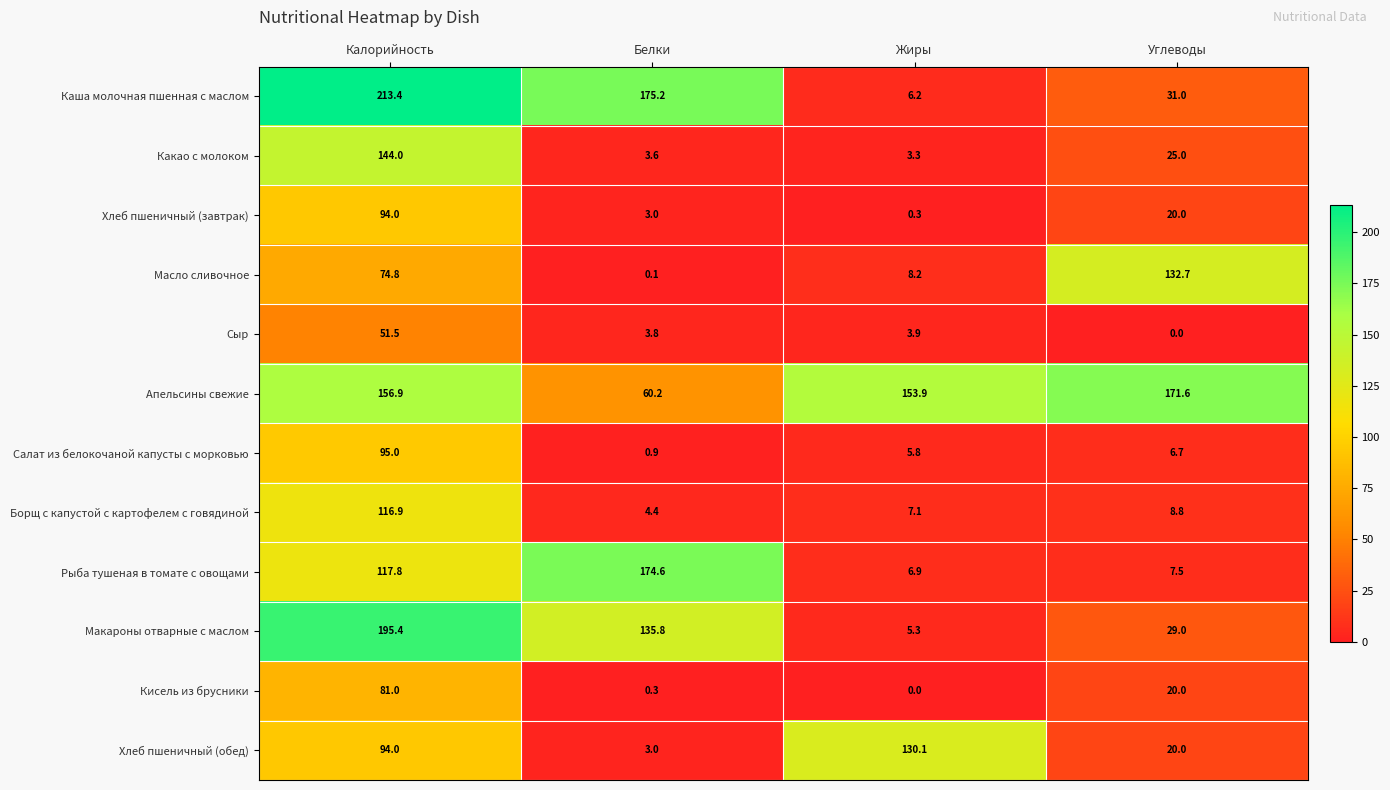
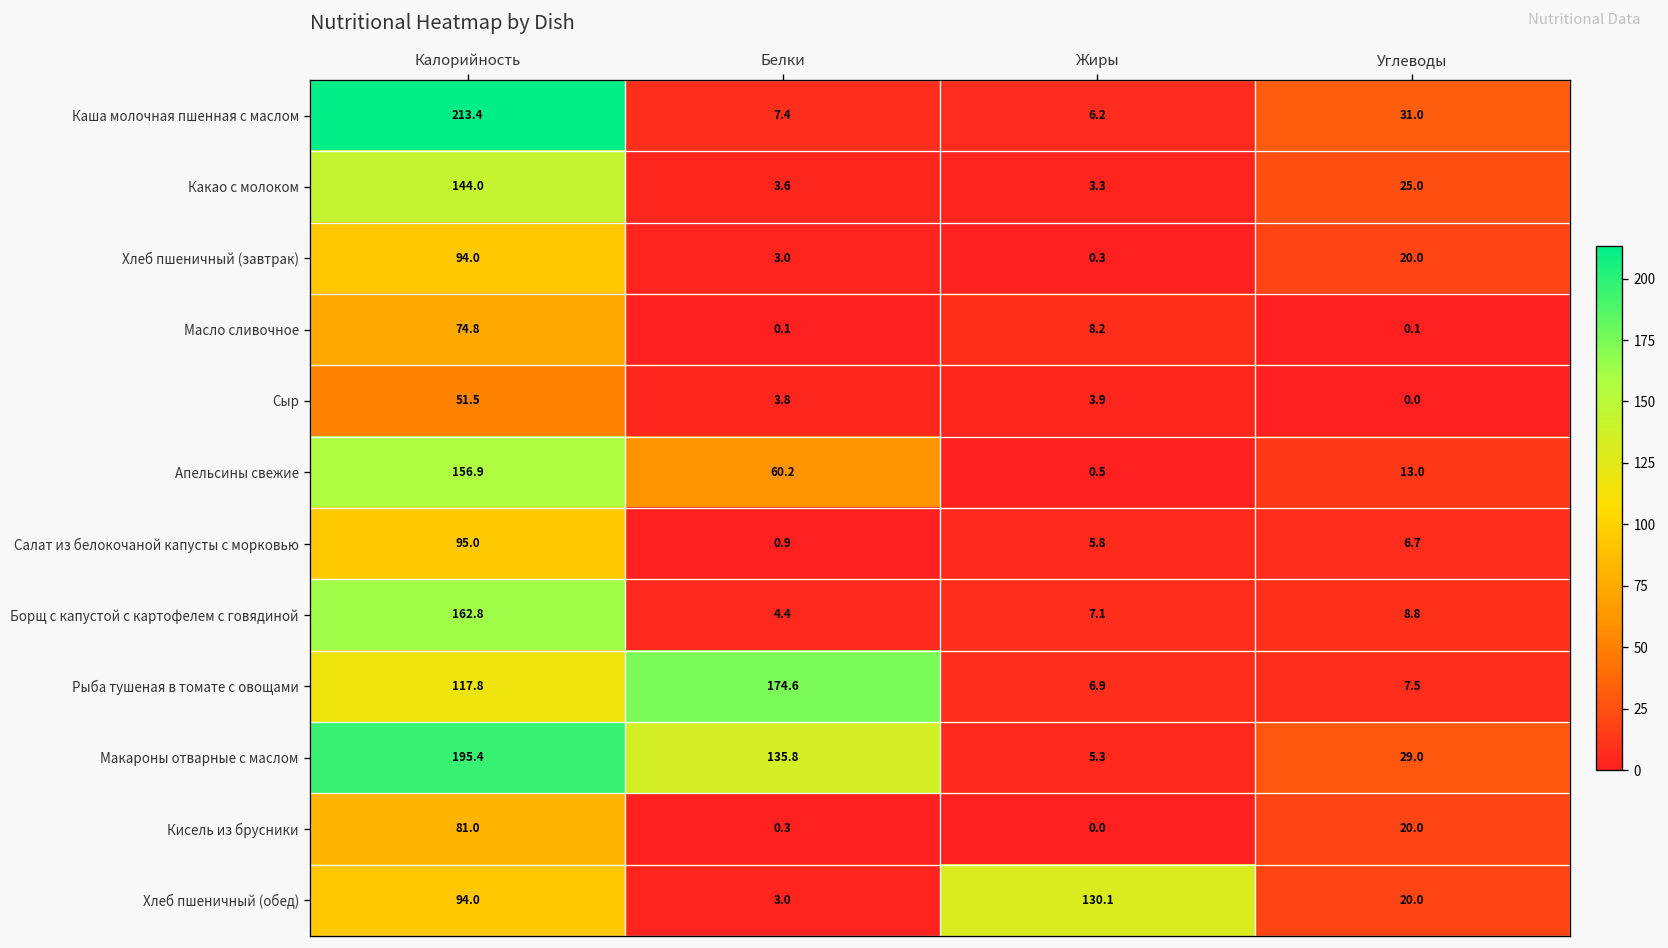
  {
    "Каша молочная пшенная с маслом": {
      "Калорийность": 213.4,
-     "Белки": 175.2,
+     "Белки": 7.4,
      "Жиры": 6.2,
      "Углеводы": 31.0
    },
    "Какао с молоком": {
      "Калорийность": 144.0,
      "Белки": 3.6,
      "Жиры": 3.3,
      "Углеводы": 25.0
    },
    "Хлеб пшеничный (завтрак)": {
      "Калорийность": 94.0,
      "Белки": 3.0,
      "Жиры": 0.3,
      "Углеводы": 20.0
    },
    "Масло сливочное": {
      "Калорийность": 74.8,
      "Белки": 0.1,
      "Жиры": 8.2,
-     "Углеводы": 132.7
+     "Углеводы": 0.1
    },
    "Сыр": {
      "Калорийность": 51.5,
      "Белки": 3.8,
      "Жиры": 3.9,
      "Углеводы": 0.0
    },
    "Апельсины свежие": {
      "Калорийность": 156.9,
      "Белки": 60.2,
-     "Жиры": 153.9,
-     "Углеводы": 171.6
+     "Жиры": 0.5,
+     "Углеводы": 13.0
    },
    "Салат из белокочаной капусты с морковью": {
      "Калорийность": 95.0,
      "Белки": 0.9,
      "Жиры": 5.8,
      "Углеводы": 6.7
    },
    "Борщ с капустой с картофелем с говядиной": {
-     "Калорийность": 116.9,
+     "Калорийность": 162.8,
      "Белки": 4.4,
      "Жиры": 7.1,
      "Углеводы": 8.8
    },
    "Рыба тушеная в томате с овощами": {
      "Калорийность": 117.8,
      "Белки": 174.6,
      "Жиры": 6.9,
      "Углеводы": 7.5
    },
    "Макароны отварные с маслом": {
      "Калорийность": 195.4,
      "Белки": 135.8,
      "Жиры": 5.3,
      "Углеводы": 29.0
    },
    "Кисель из брусники": {
      "Калорийность": 81.0,
      "Белки": 0.3,
      "Жиры": 0.0,
      "Углеводы": 20.0
    },
    "Хлеб пшеничный (обед)": {
      "Калорийность": 94.0,
      "Белки": 3.0,
      "Жиры": 130.1,
      "Углеводы": 20.0
    }
  }
